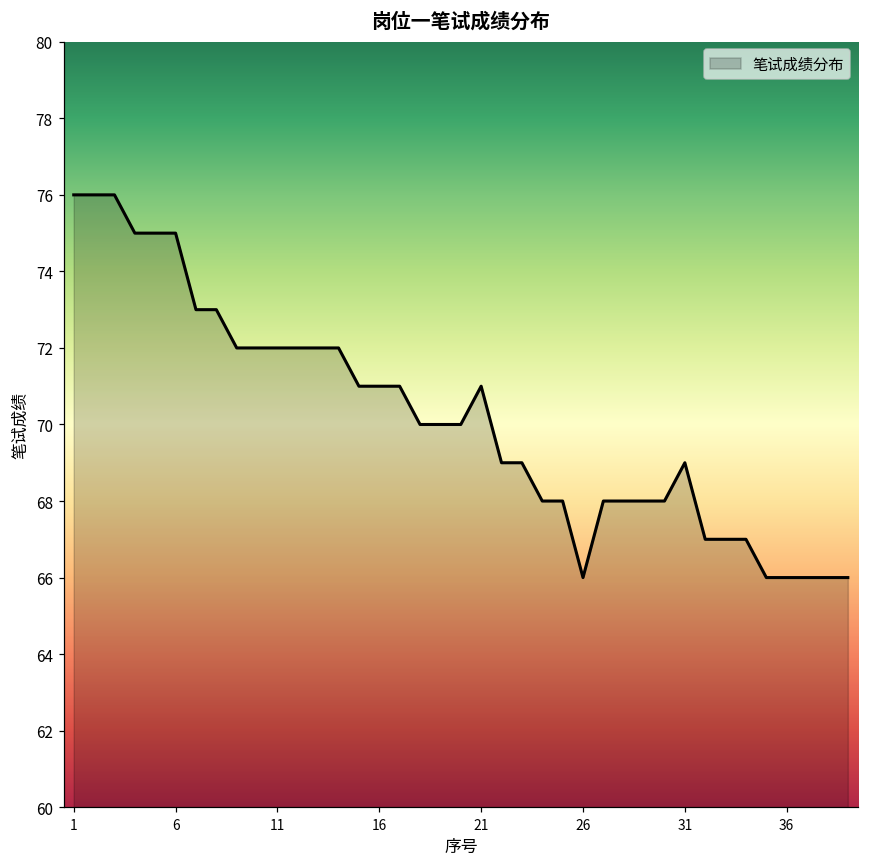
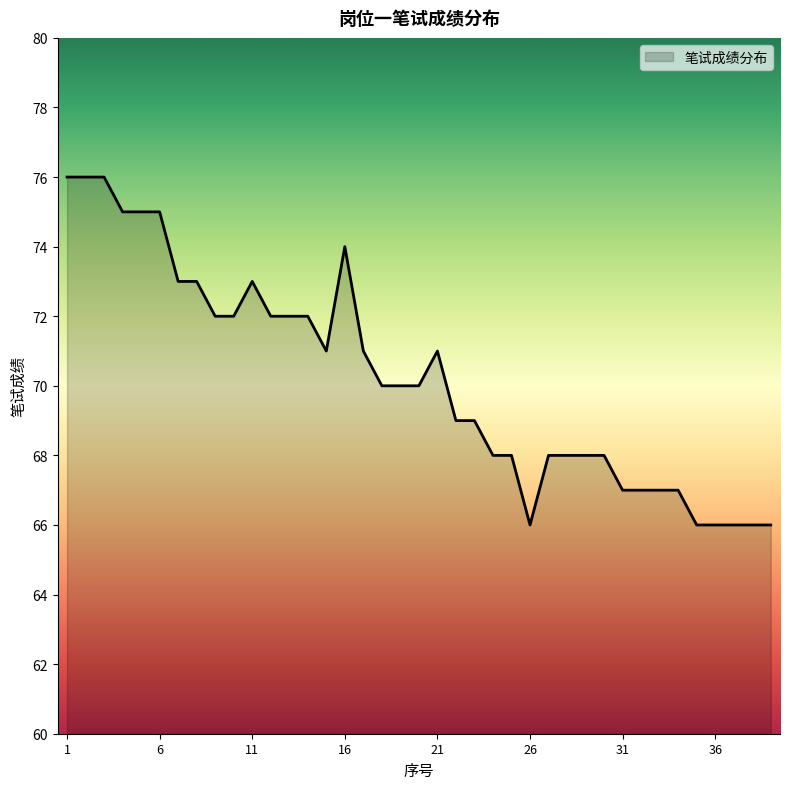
  {
    "1": 76,
    "6": 75,
-   "11": 72,
-   "16": 71,
+   "11": 73,
+   "16": 74,
    "21": 71,
    "26": 66,
-   "31": 69,
+   "31": 67,
    "36": 66
  }
